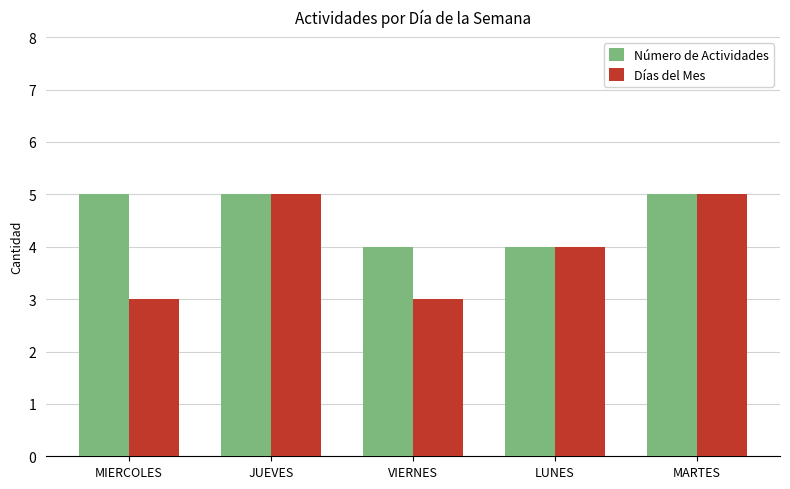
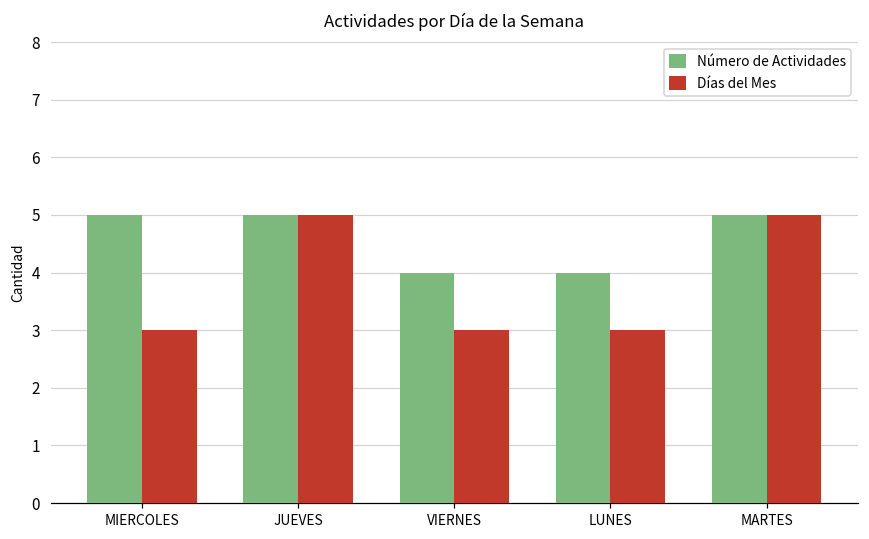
  {
    "Número de Actividades": {
      "MIERCOLES": 5,
      "JUEVES": 5,
      "VIERNES": 4,
      "LUNES": 4,
      "MARTES": 5
    },
    "Días del Mes": {
      "MIERCOLES": 3,
      "JUEVES": 5,
      "VIERNES": 3,
-     "LUNES": 4,
+     "LUNES": 3,
      "MARTES": 5
    }
  }
